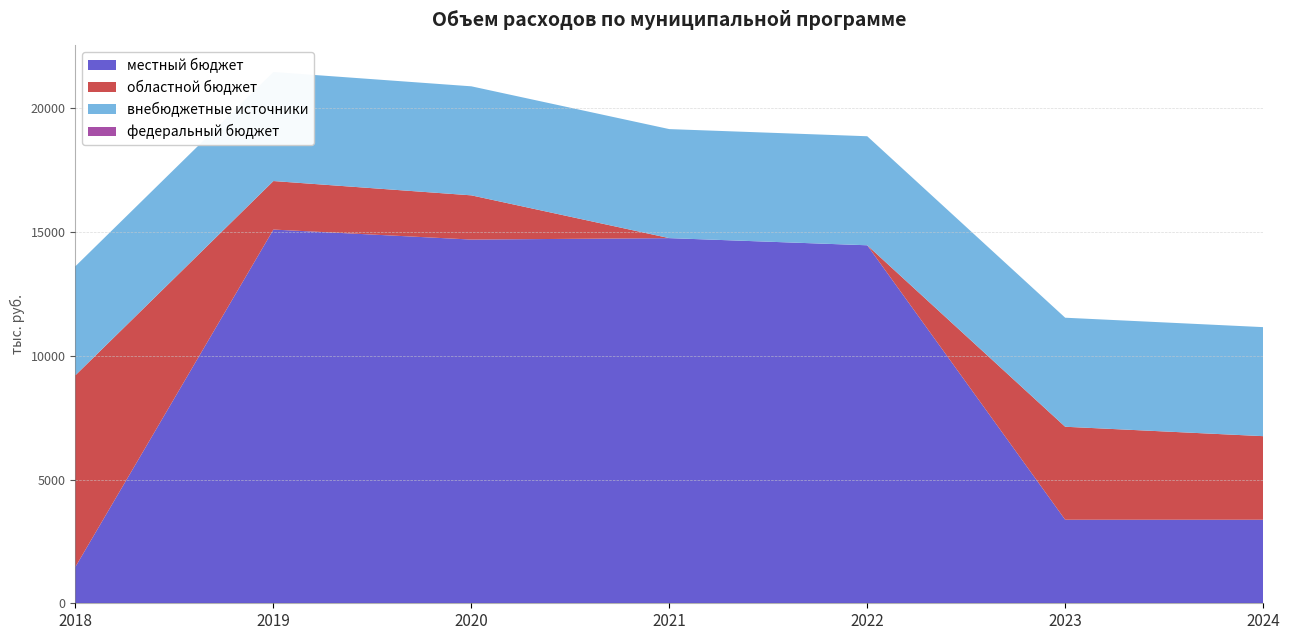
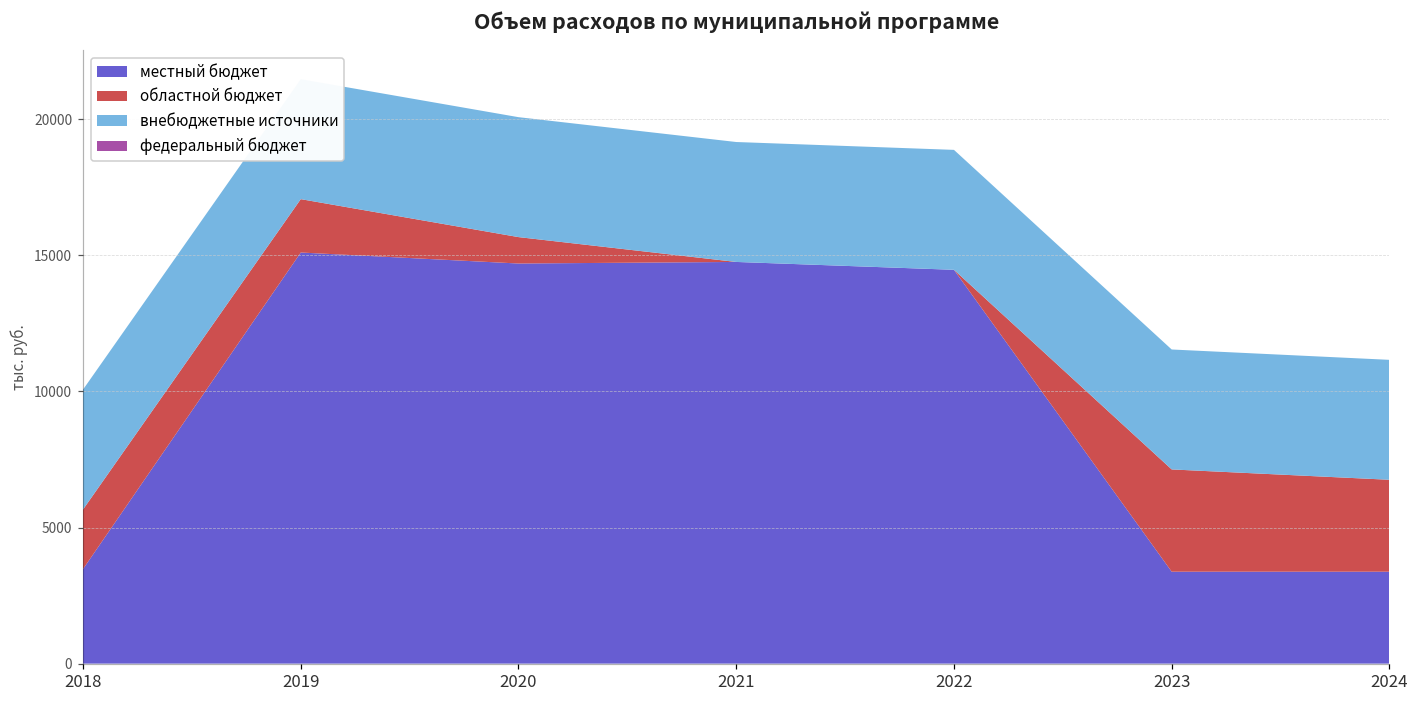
  {
    "местный бюджет": {
-     "2018": 1500,
+     "2018": 3500,
      "2019": 15100,
      "2020": 14700,
      "2023": 3400,
      "2024": 3400
    },
    "областной бюджет": {
-     "2018": 7700,
+     "2018": 2200,
      "2019": 2000,
-     "2020": 1800,
+     "2020": 1000,
      "2023": 3800,
      "2024": 3400
    }
  }
